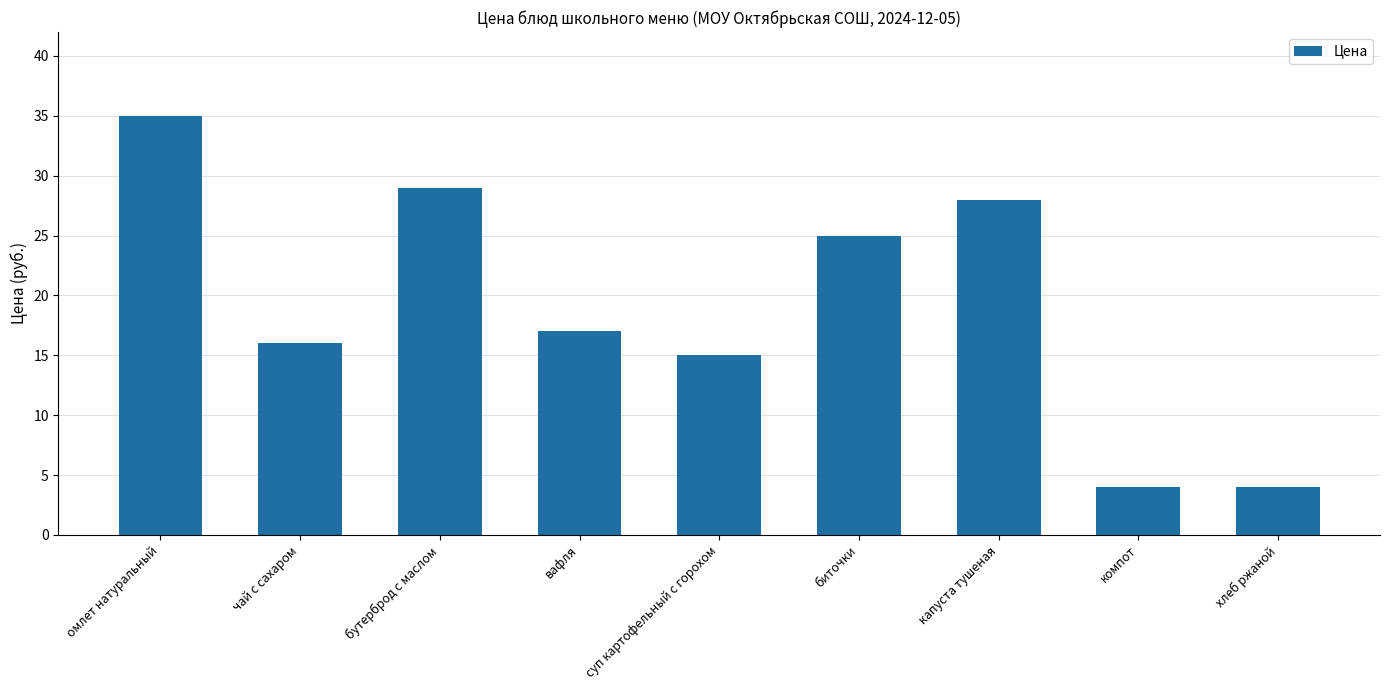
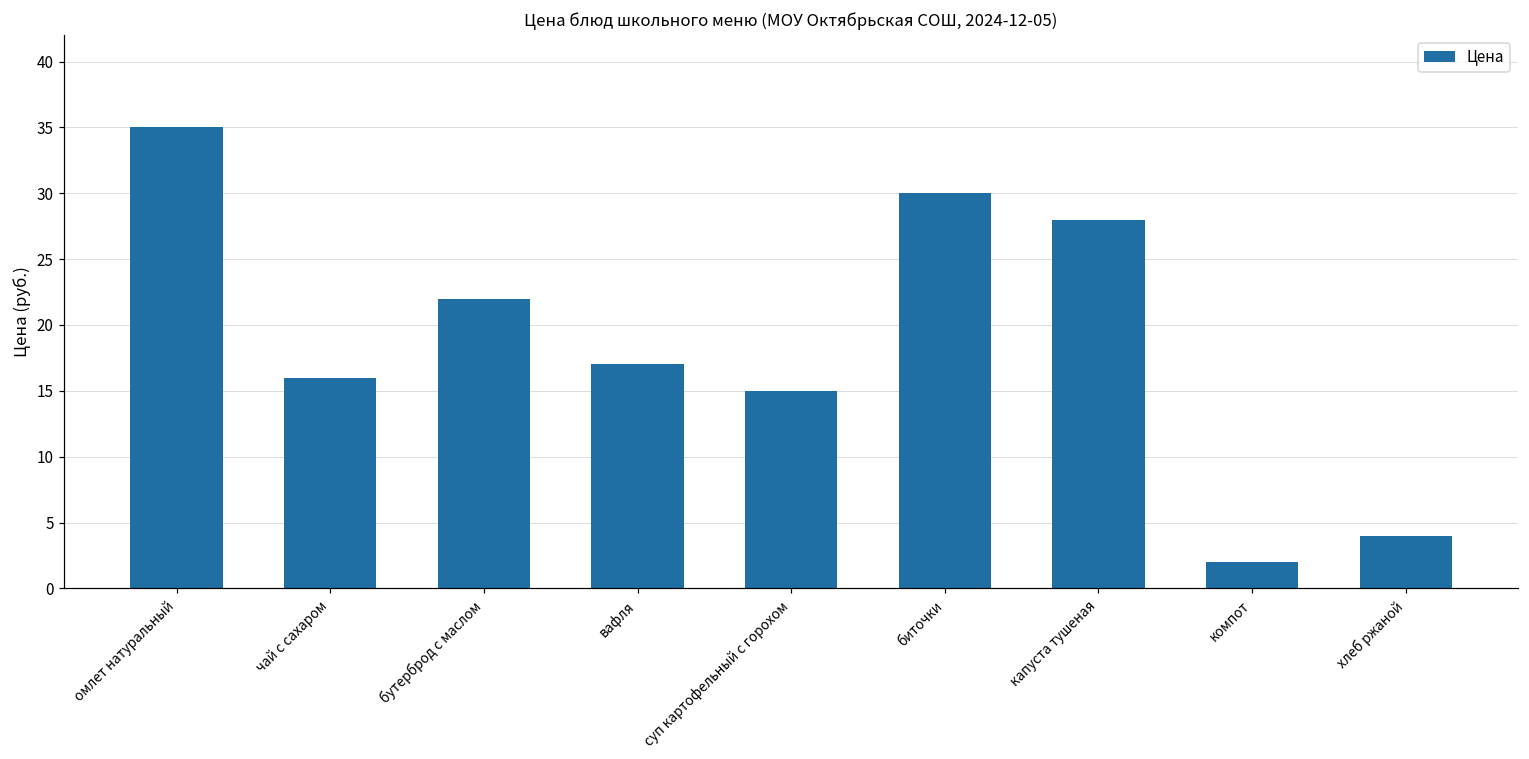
  {
    "омлет натуральный": 35,
    "чай с сахаром": 16,
-   "бутерброд с маслом": 29,
+   "бутерброд с маслом": 22,
    "вафля": 17,
    "суп картофельный с горохом": 15,
-   "биточки": 25,
+   "биточки": 30,
    "капуста тушеная": 28,
-   "компот": 4,
+   "компот": 2,
    "хлеб ржаной": 4
  }
